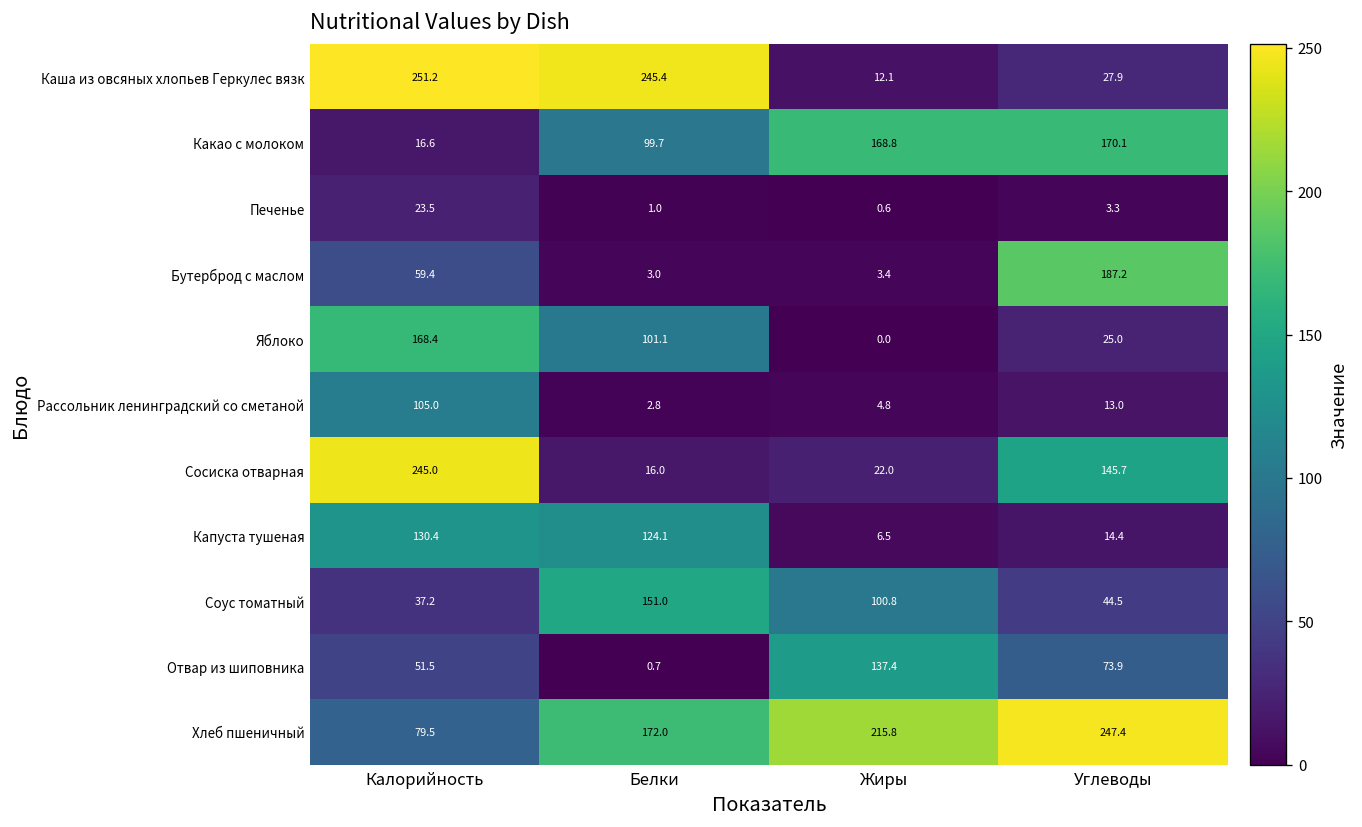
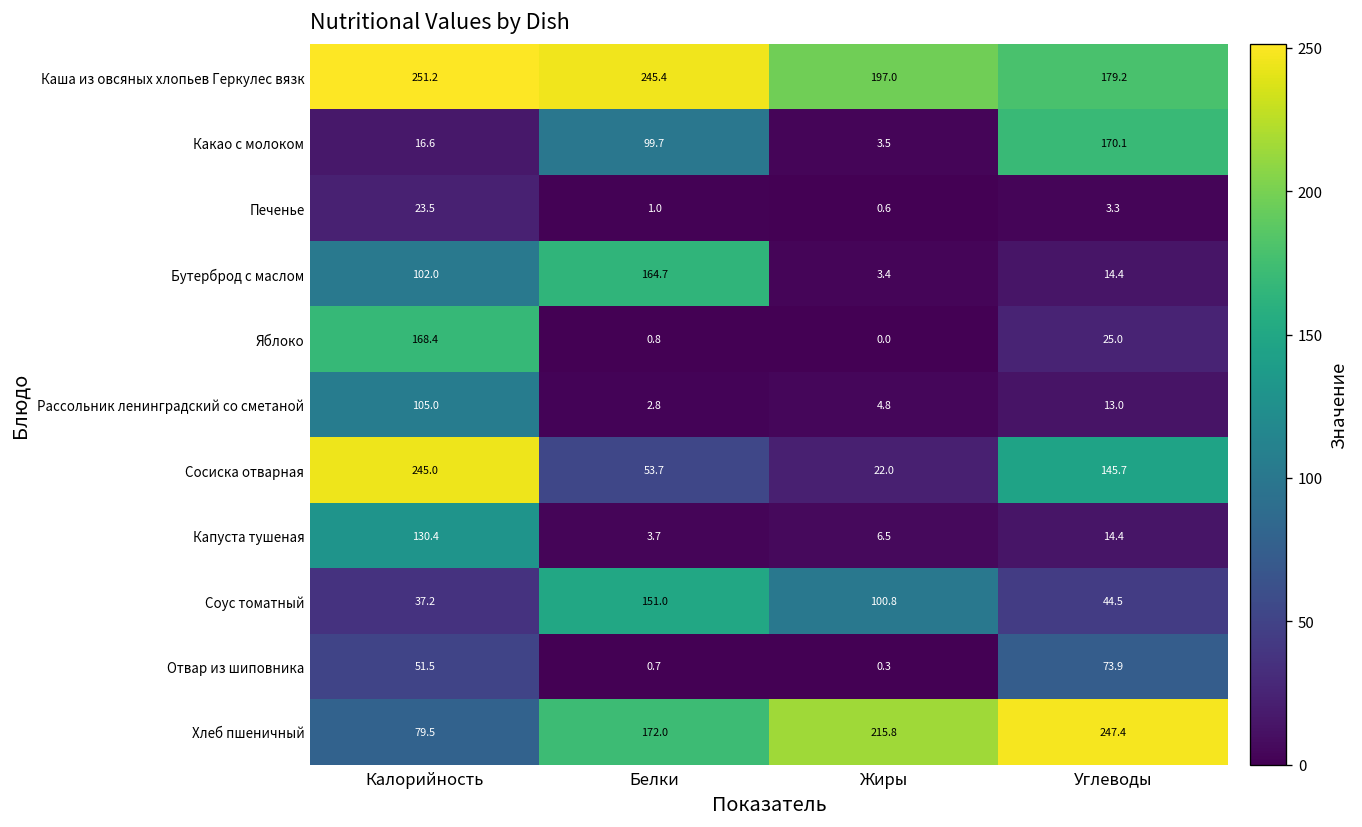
  {
    "Каша из овсяных хлопьев Геркулес вязк": {
      "Калорийность": 251.2,
      "Белки": 245.4,
-     "Жиры": 12.1,
-     "Углеводы": 27.9
+     "Жиры": 197.0,
+     "Углеводы": 179.2
    },
    "Какао с молоком": {
      "Калорийность": 16.6,
      "Белки": 99.7,
-     "Жиры": 168.8,
+     "Жиры": 3.5,
      "Углеводы": 170.1
    },
    "Печенье": {
      "Калорийность": 23.5,
      "Белки": 1.0,
      "Жиры": 0.6,
      "Углеводы": 3.3
    },
    "Бутерброд с маслом": {
-     "Калорийность": 59.4,
-     "Белки": 3.0,
+     "Калорийность": 102.0,
+     "Белки": 164.7,
      "Жиры": 3.4,
-     "Углеводы": 187.2
+     "Углеводы": 14.4
    },
    "Яблоко": {
      "Калорийность": 168.4,
-     "Белки": 101.1,
+     "Белки": 0.8,
      "Жиры": 0.0,
      "Углеводы": 25.0
    },
    "Рассольник ленинградский со сметаной": {
      "Калорийность": 105.0,
      "Белки": 2.8,
      "Жиры": 4.8,
      "Углеводы": 13.0
    },
    "Сосиска отварная": {
      "Калорийность": 245.0,
-     "Белки": 16.0,
+     "Белки": 53.7,
      "Жиры": 22.0,
      "Углеводы": 145.7
    },
    "Капуста тушеная": {
      "Калорийность": 130.4,
-     "Белки": 124.1,
+     "Белки": 3.7,
      "Жиры": 6.5,
      "Углеводы": 14.4
    },
    "Соус томатный": {
      "Калорийность": 37.2,
      "Белки": 151.0,
      "Жиры": 100.8,
      "Углеводы": 44.5
    },
    "Отвар из шиповника": {
      "Калорийность": 51.5,
      "Белки": 0.7,
-     "Жиры": 137.4,
+     "Жиры": 0.3,
      "Углеводы": 73.9
    },
    "Хлеб пшеничный": {
      "Калорийность": 79.5,
      "Белки": 172.0,
      "Жиры": 215.8,
      "Углеводы": 247.4
    }
  }
